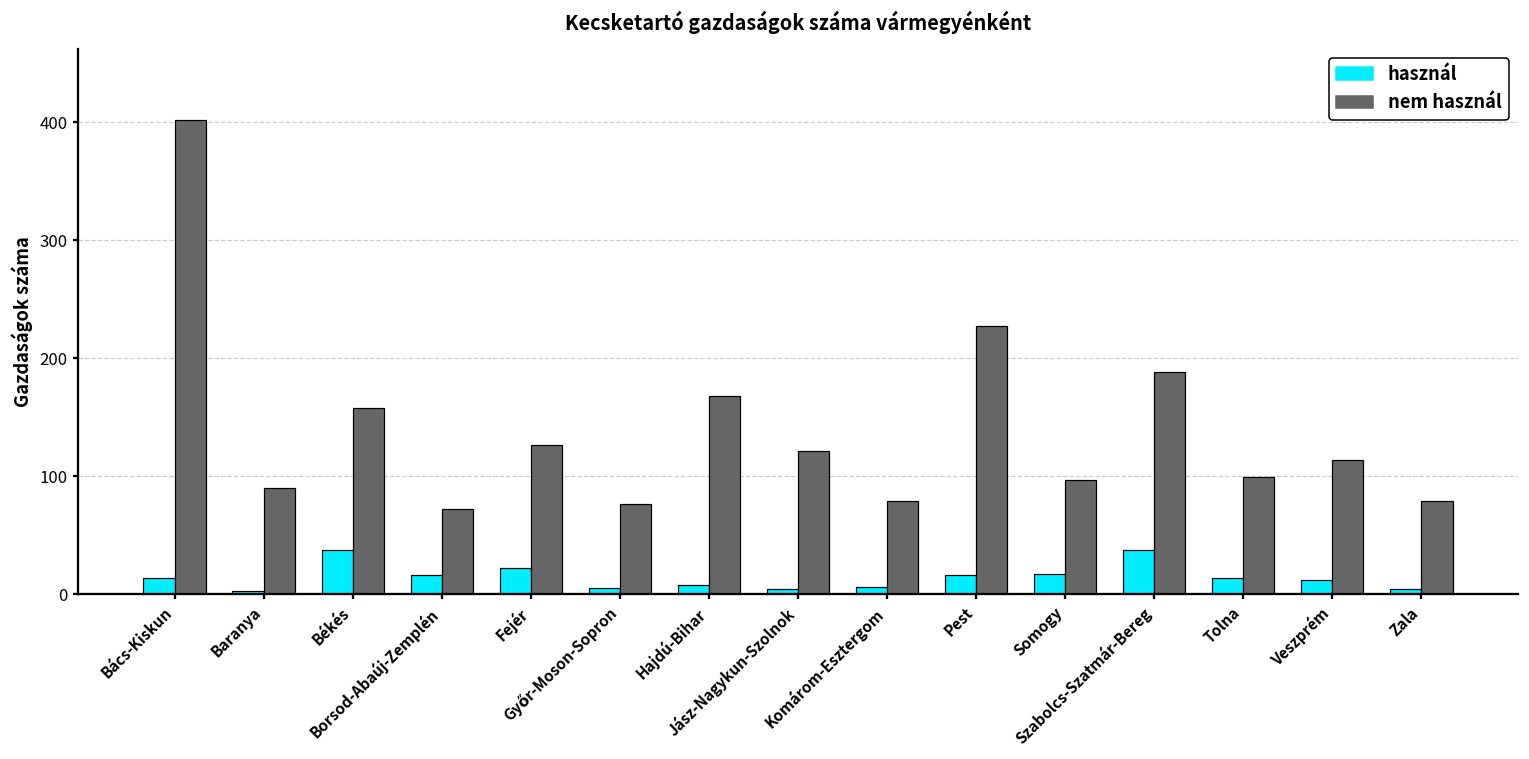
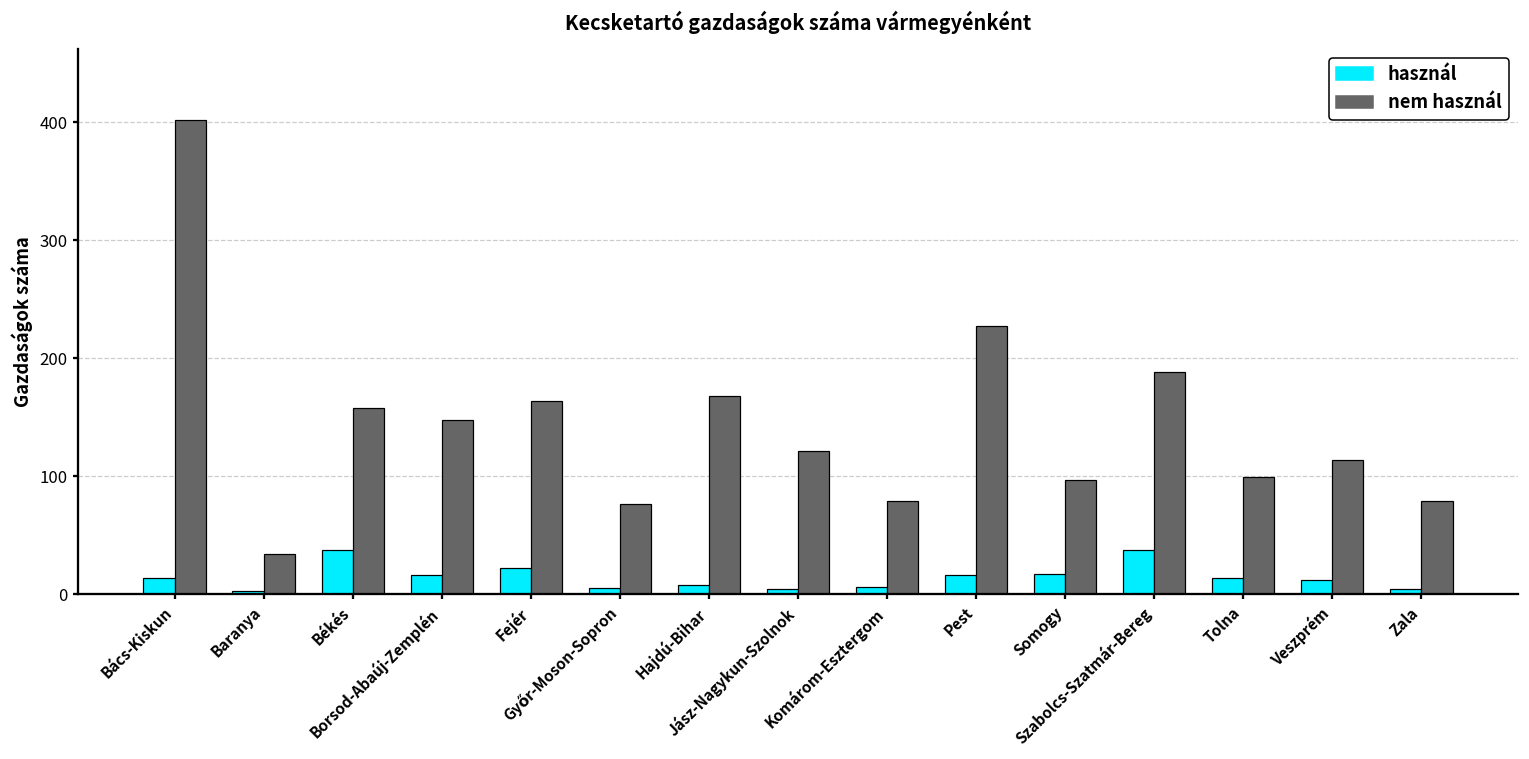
  {
    "használ": {
      "Bács-Kiskun": 14,
      "Baranya": 3,
      "Békés": 37,
      "Borsod-Abaúj-Zemplén": 16,
      "Fejér": 22,
      "Győr-Moson-Sopron": 5,
      "Hajdú-Bihar": 8,
      "Jász-Nagykun-Szolnok": 4,
      "Komárom-Esztergom": 6,
      "Pest": 16,
      "Somogy": 17,
      "Szabolcs-Szatmár-Bereg": 37,
      "Tolna": 14,
      "Veszprém": 12,
      "Zala": 4
    },
    "nem használ": {
      "Bács-Kiskun": 402,
-     "Baranya": 90,
+     "Baranya": 34,
      "Békés": 158,
-     "Borsod-Abaúj-Zemplén": 72,
-     "Fejér": 126,
+     "Borsod-Abaúj-Zemplén": 148,
+     "Fejér": 164,
      "Győr-Moson-Sopron": 76,
      "Hajdú-Bihar": 168,
      "Jász-Nagykun-Szolnok": 121,
      "Komárom-Esztergom": 79,
      "Pest": 227,
      "Somogy": 97,
      "Szabolcs-Szatmár-Bereg": 188,
      "Tolna": 99,
      "Veszprém": 114,
      "Zala": 79
    }
  }
